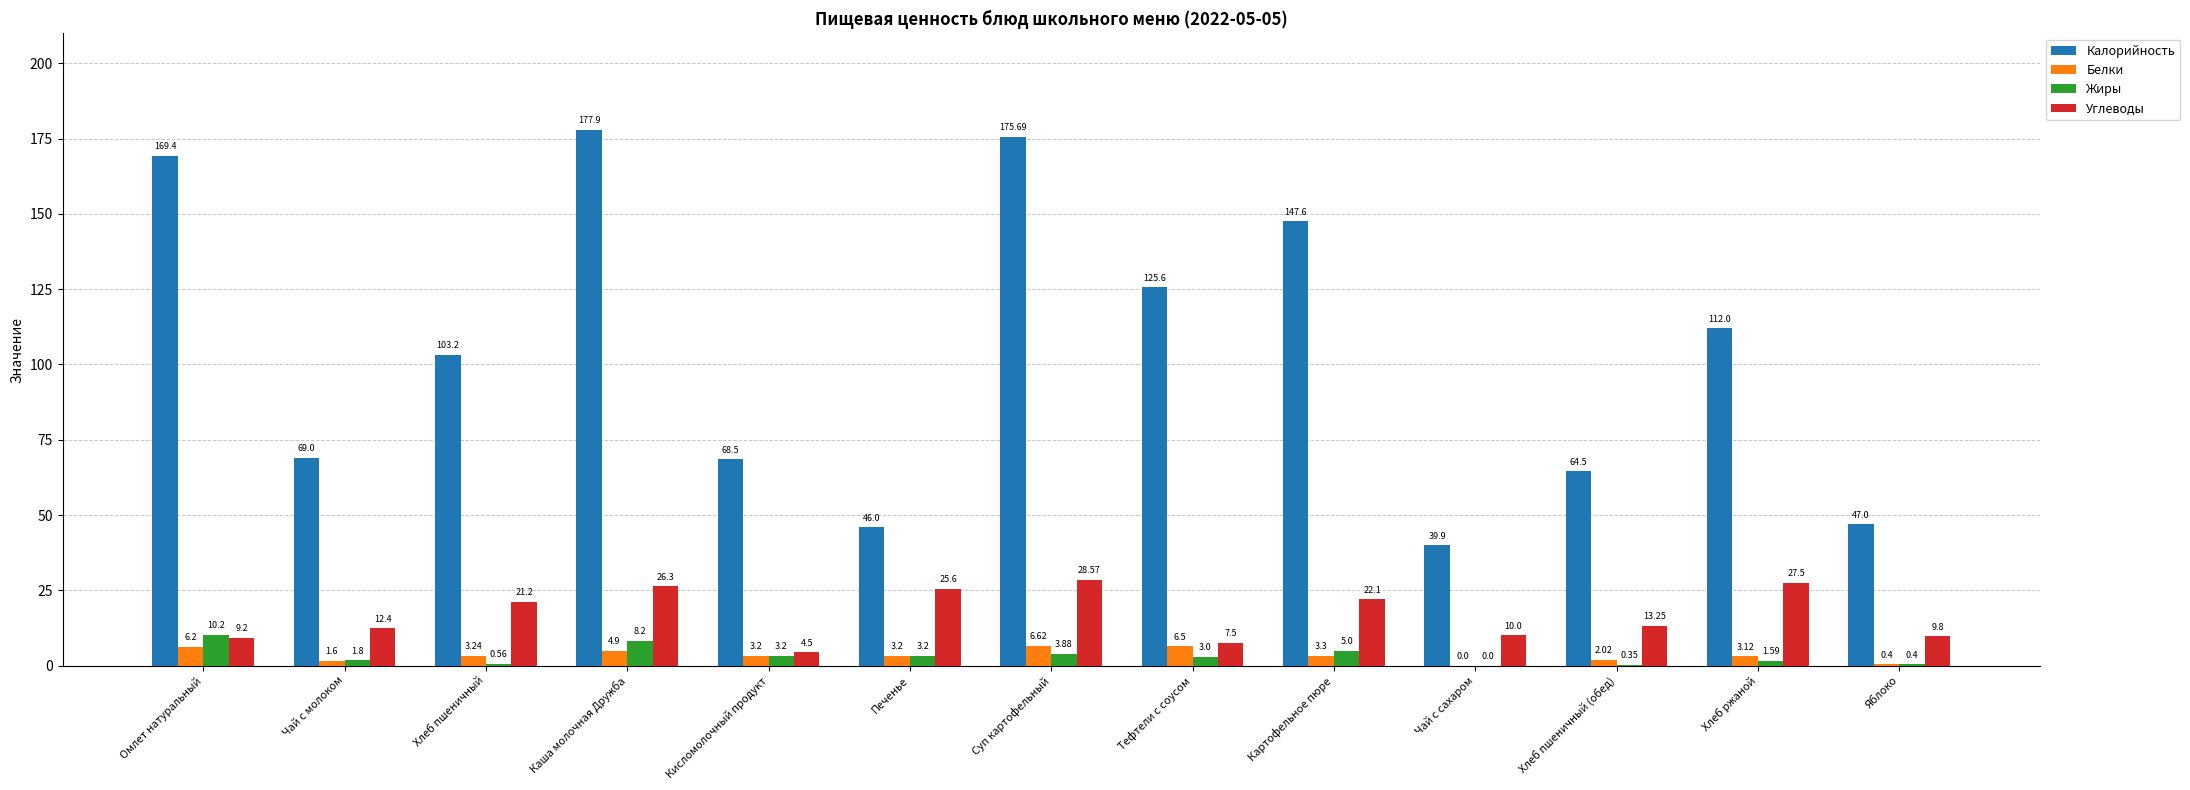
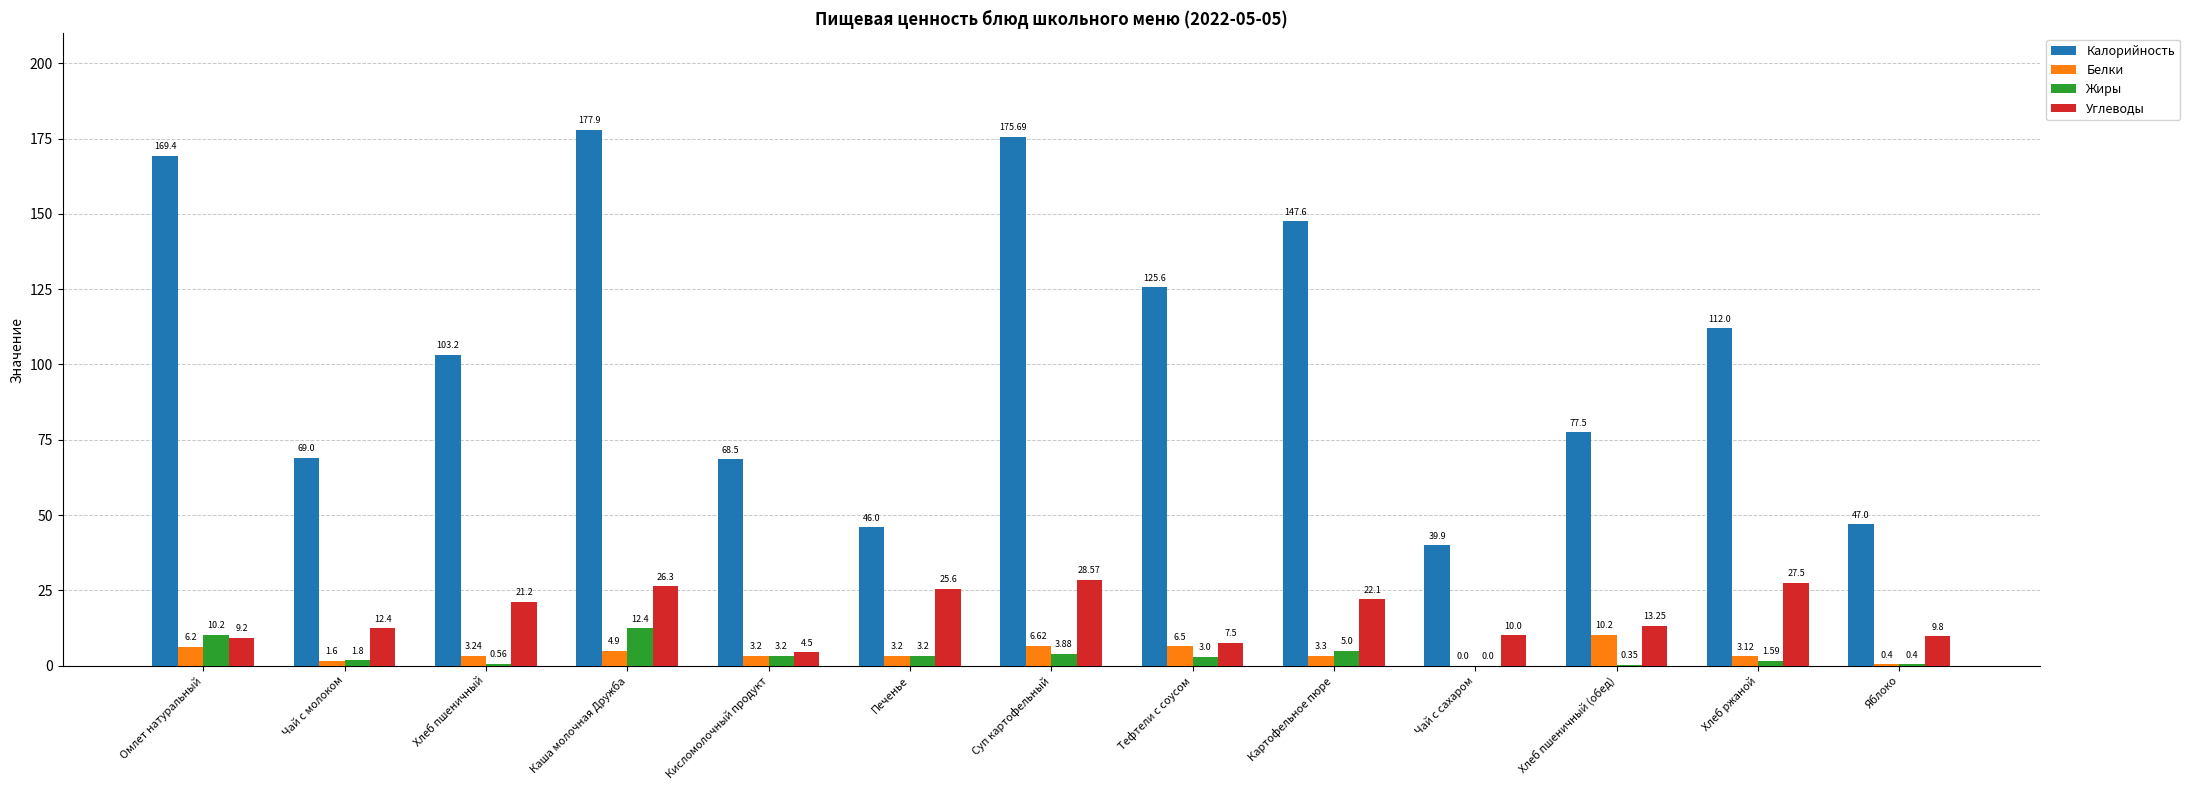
  {
    "Калорийность": {
      "Омлет натуральный": 169.4,
      "Чай с молоком": 69.0,
      "Хлеб пшеничный": 103.2,
      "Каша молочная Дружба": 177.9,
      "Кисломолочный продукт": 68.5,
      "Печенье": 46.0,
      "Суп картофельный": 175.69,
      "Тефтели с соусом": 125.6,
      "Картофельное пюре": 147.6,
      "Чай с сахаром": 39.9,
-     "Хлеб пшеничный (обед)": 64.5,
+     "Хлеб пшеничный (обед)": 77.5,
      "Хлеб ржаной": 112.0,
      "Яблоко": 47.0
    },
    "Белки": {
      "Омлет натуральный": 6.2,
      "Чай с молоком": 1.6,
      "Хлеб пшеничный": 3.24,
      "Каша молочная Дружба": 4.9,
      "Кисломолочный продукт": 3.2,
      "Печенье": 3.2,
      "Суп картофельный": 6.62,
      "Тефтели с соусом": 6.5,
      "Картофельное пюре": 3.3,
      "Чай с сахаром": 0.0,
-     "Хлеб пшеничный (обед)": 2.02,
+     "Хлеб пшеничный (обед)": 10.2,
      "Хлеб ржаной": 3.12,
      "Яблоко": 0.4
    },
    "Жиры": {
      "Омлет натуральный": 10.2,
      "Чай с молоком": 1.8,
      "Хлеб пшеничный": 0.56,
-     "Каша молочная Дружба": 8.2,
+     "Каша молочная Дружба": 12.4,
      "Кисломолочный продукт": 3.2,
      "Печенье": 3.2,
      "Суп картофельный": 3.88,
      "Тефтели с соусом": 3.0,
      "Картофельное пюре": 5.0,
      "Чай с сахаром": 0.0,
      "Хлеб пшеничный (обед)": 0.35,
      "Хлеб ржаной": 1.59,
      "Яблоко": 0.4
    },
    "Углеводы": {
      "Омлет натуральный": 9.2,
      "Чай с молоком": 12.4,
      "Хлеб пшеничный": 21.2,
      "Каша молочная Дружба": 26.3,
      "Кисломолочный продукт": 4.5,
      "Печенье": 25.6,
      "Суп картофельный": 28.57,
      "Тефтели с соусом": 7.5,
      "Картофельное пюре": 22.1,
      "Чай с сахаром": 10.0,
      "Хлеб пшеничный (обед)": 13.25,
      "Хлеб ржаной": 27.5,
      "Яблоко": 9.8
    }
  }
